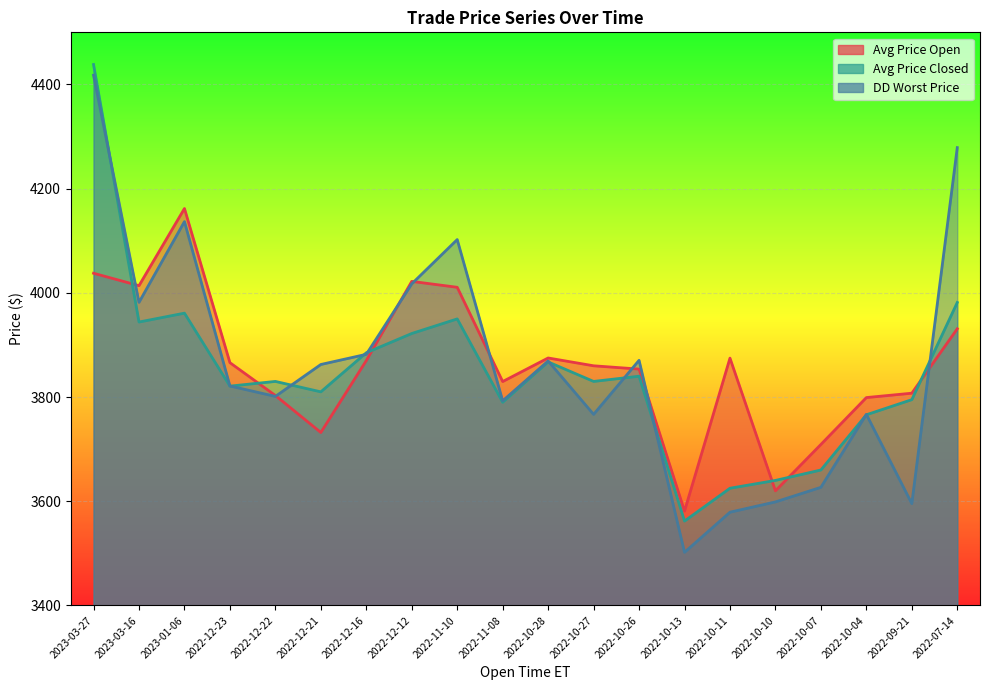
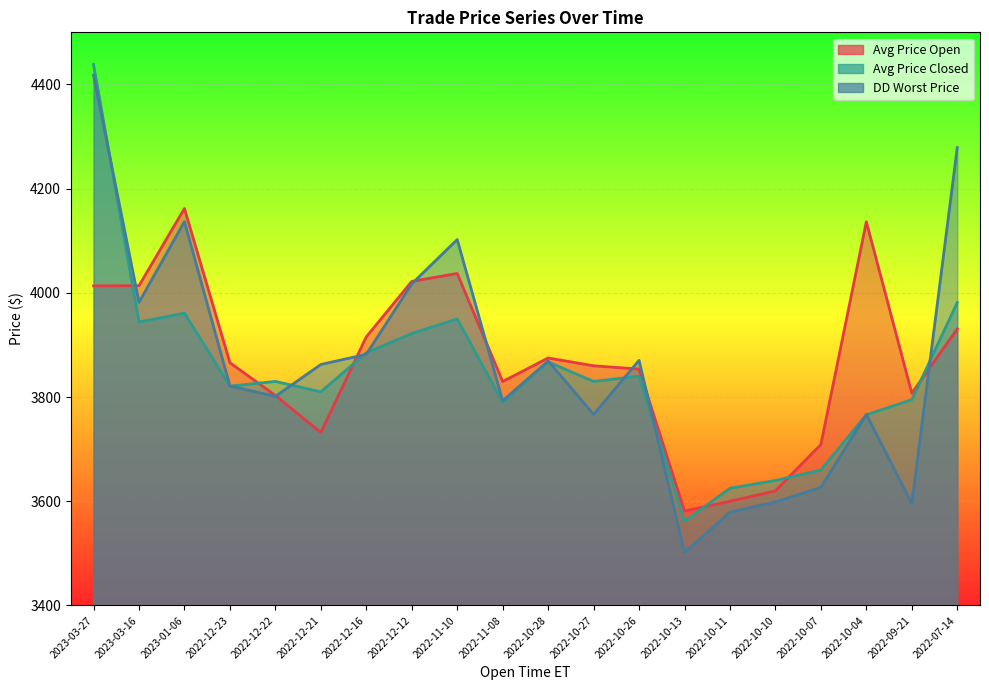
  {
    "Avg Price Open": {
-     "2023-03-27": 4040,
+     "2023-03-27": 4010,
      "2023-03-16": 4010,
      "2023-01-06": 4160,
      "2022-12-23": 3870,
      "2022-12-21": 3730,
-     "2022-12-16": 3870,
-     "2022-11-10": 4010,
+     "2022-12-16": 3920,
+     "2022-11-10": 4040,
      "2022-11-08": 3830,
      "2022-10-28": 3880,
      "2022-10-27": 3860,
      "2022-10-26": 3850,
      "2022-10-13": 3580,
-     "2022-10-11": 3870,
+     "2022-10-11": 3600,
      "2022-10-10": 3620,
      "2022-10-07": 3710,
-     "2022-10-04": 3800,
+     "2022-10-04": 4140,
      "2022-09-21": 3810,
      "2022-07-14": 3930
    }
  }
